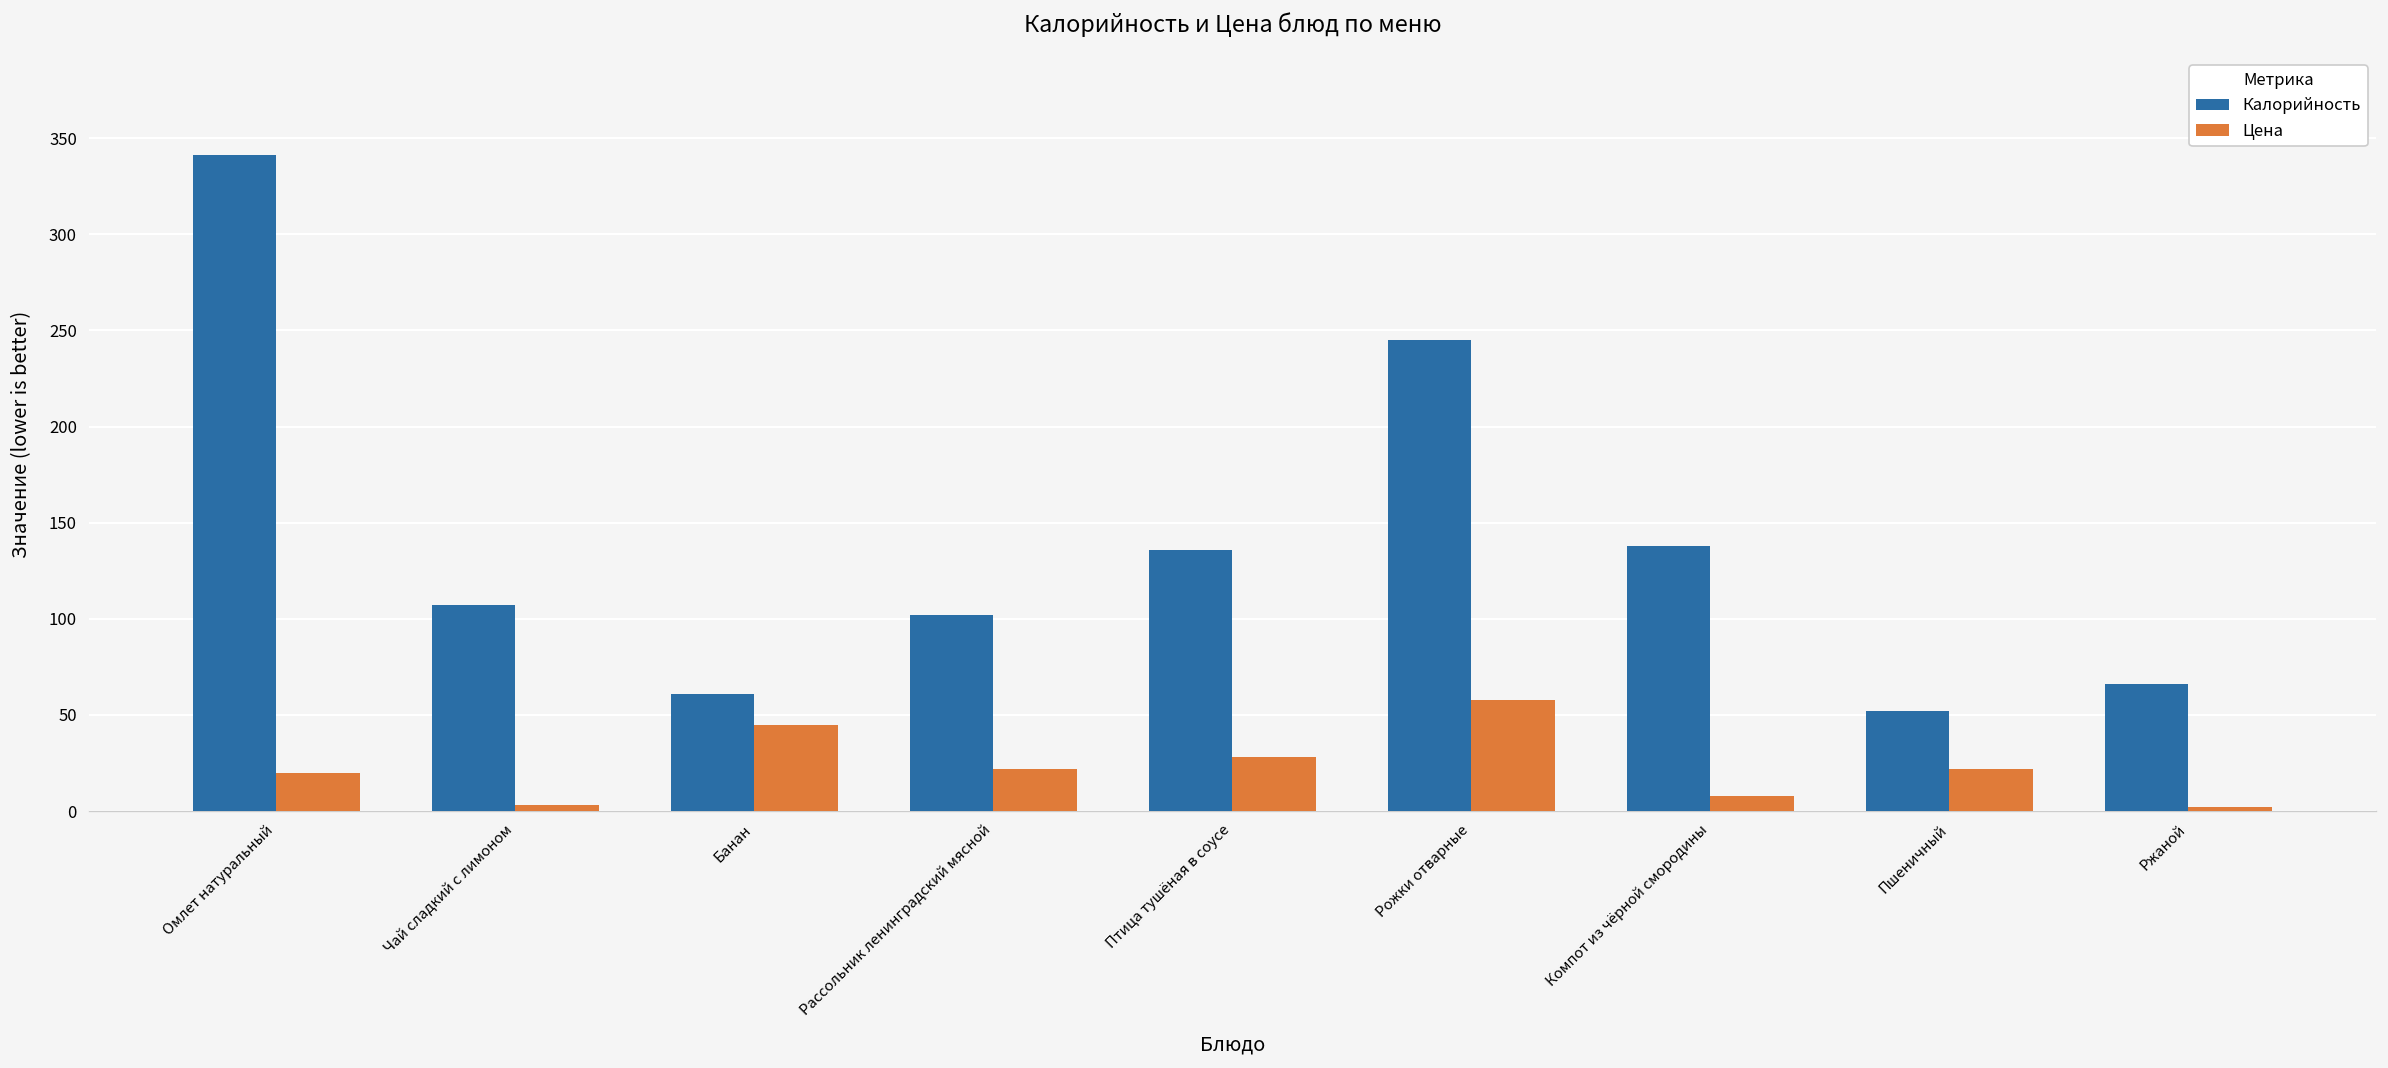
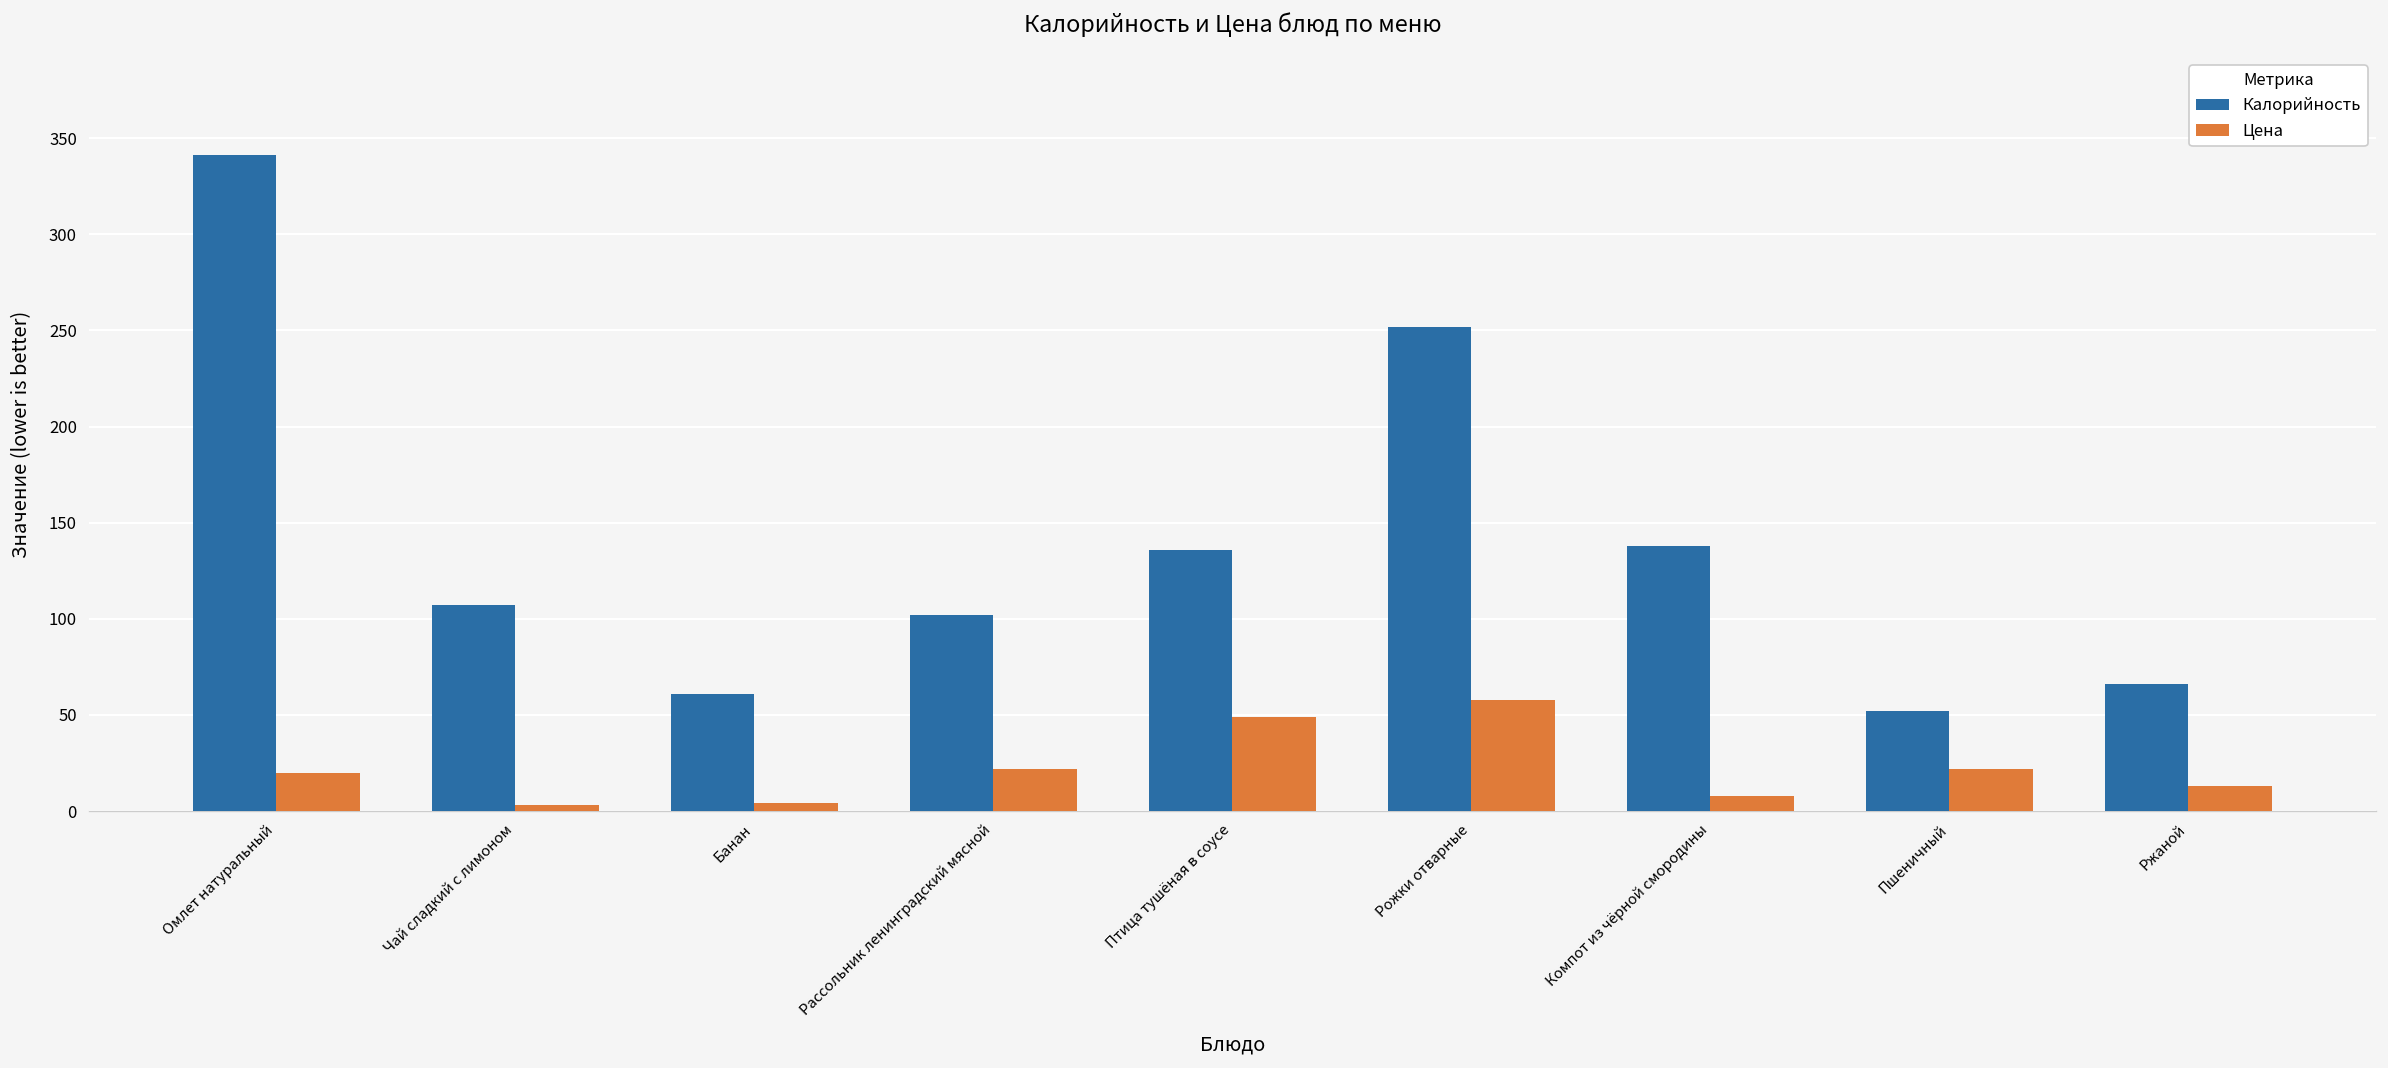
  {
    "Калорийность": {
      "Омлет натуральный": 341,
      "Чай сладкий с лимоном": 107,
      "Банан": 61,
      "Рассольник ленинградский мясной": 102,
      "Птица тушёная в соусе": 136,
-     "Рожки отварные": 245,
+     "Рожки отварные": 252,
      "Компот из чёрной смородины": 138,
      "Пшеничный": 52,
      "Ржаной": 66
    },
    "Цена": {
      "Омлет натуральный": 20,
      "Чай сладкий с лимоном": 3,
-     "Банан": 45,
+     "Банан": 4,
      "Рассольник ленинградский мясной": 22,
-     "Птица тушёная в соусе": 28,
+     "Птица тушёная в соусе": 49,
      "Рожки отварные": 58,
      "Компот из чёрной смородины": 8,
      "Пшеничный": 22,
-     "Ржаной": 2
+     "Ржаной": 13
    }
  }
